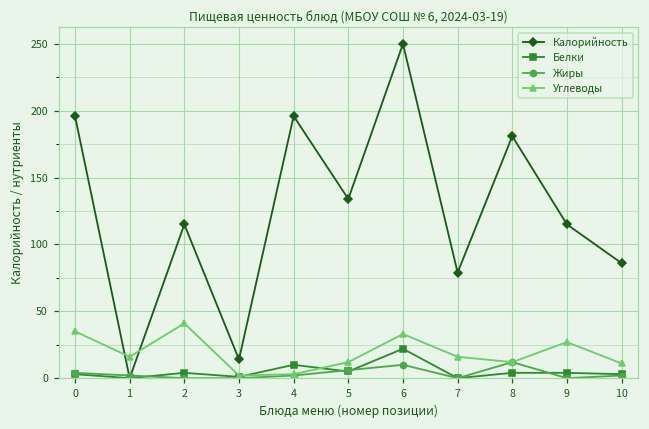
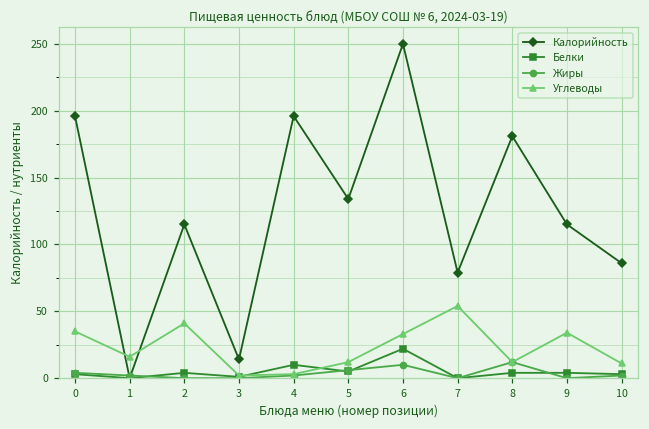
  {
    "Углеводы": {
      "0": 35,
      "1": 16,
      "2": 41,
      "5": 12,
      "6": 33,
-     "7": 16,
-     "9": 27,
+     "7": 54,
+     "9": 34,
      "10": 11
    }
  }
